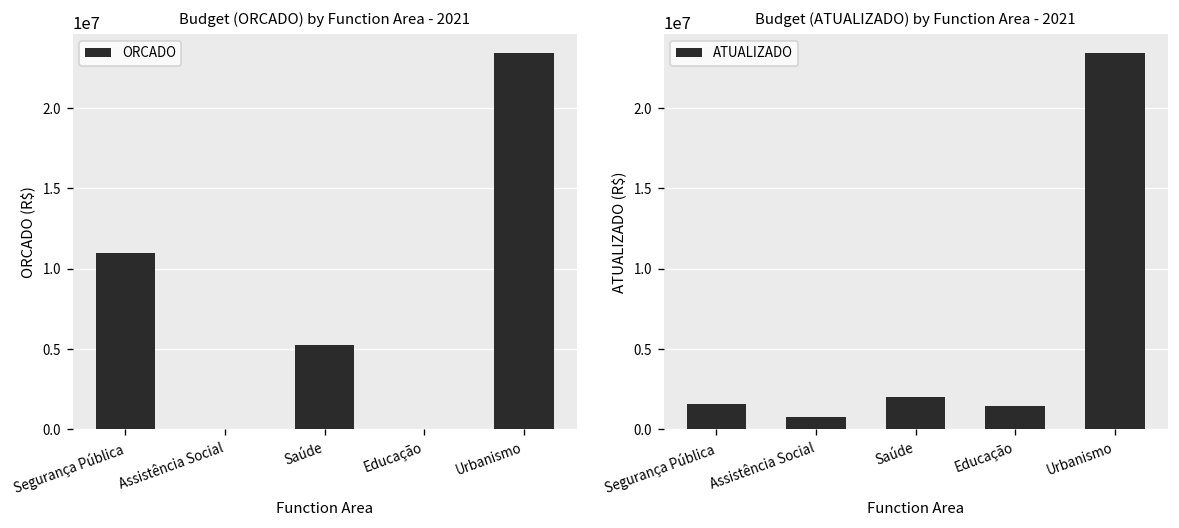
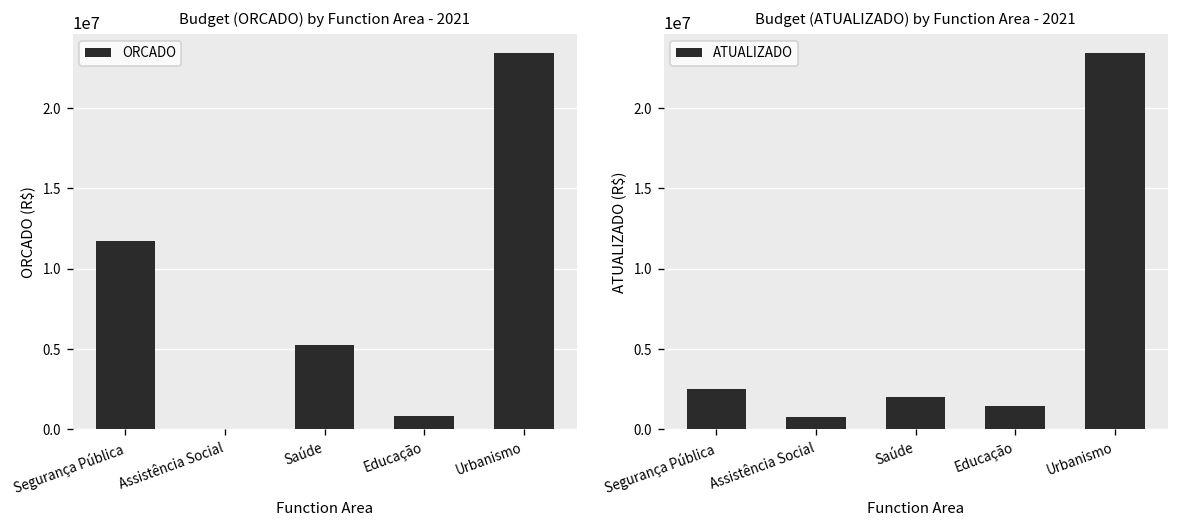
  {
    "Budget (ORCADO) by Function Area - 2021": {
-     "Segurança Pública": 11000000,
+     "Segurança Pública": 11800000,
      "Saúde": 5200000,
-     "Educação": 0,
+     "Educação": 900000,
      "Urbanismo": 23400000
    },
    "Budget (ATUALIZADO) by Function Area - 2021": {
-     "Segurança Pública": 1600000,
+     "Segurança Pública": 2500000,
      "Assistência Social": 800000,
      "Saúde": 2000000,
      "Educação": 1400000,
      "Urbanismo": 23400000
    }
  }
